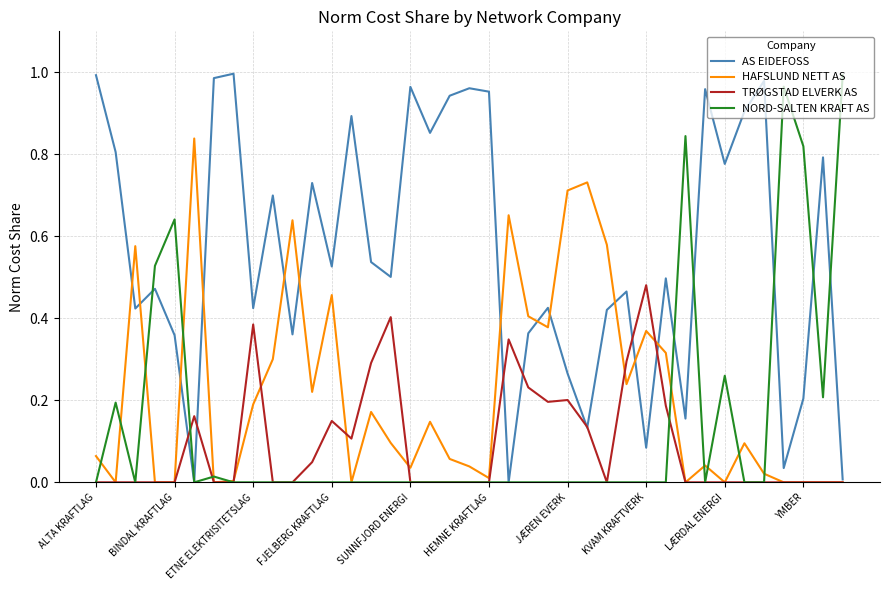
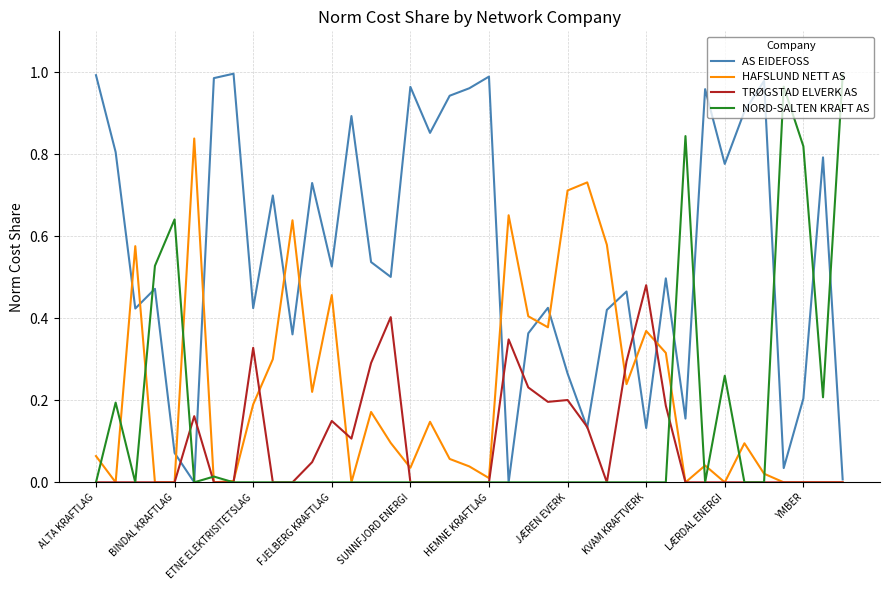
  {
    "AS EIDEFOSS": {
      "ALTA KRAFTLAG": 0.99,
-     "BINDAL KRAFTLAG": 0.36,
+     "BINDAL KRAFTLAG": 0.07,
      "ETNE ELEKTRISITETSLAG": 0.42,
      "FJELBERG KRAFTLAG": 0.53,
      "SUNNFJORD ENERGI": 0.96,
-     "HEMNE KRAFTLAG": 0.95,
+     "HEMNE KRAFTLAG": 0.99,
      "JÆREN EVERK": 0.27,
-     "KVAM KRAFTVERK": 0.08,
+     "KVAM KRAFTVERK": 0.13,
      "LÆRDAL ENERGI": 0.78,
      "YMBER": 0.20
    },
    "HAFSLUND NETT AS": {
      "ALTA KRAFTLAG": 0.06,
      "ETNE ELEKTRISITETSLAG": 0.19,
      "FJELBERG KRAFTLAG": 0.46,
      "SUNNFJORD ENERGI": 0.04,
      "HEMNE KRAFTLAG": 0.01,
      "JÆREN EVERK": 0.71,
      "KVAM KRAFTVERK": 0.37
    },
    "TRØGSTAD ELVERK AS": {
-     "ETNE ELEKTRISITETSLAG": 0.39,
+     "ETNE ELEKTRISITETSLAG": 0.33,
      "FJELBERG KRAFTLAG": 0.15,
      "JÆREN EVERK": 0.20,
      "KVAM KRAFTVERK": 0.48
    },
    "NORD-SALTEN KRAFT AS": {
      "BINDAL KRAFTLAG": 0.64,
      "ETNE ELEKTRISITETSLAG": 0.00,
      "FJELBERG KRAFTLAG": 0.00,
      "JÆREN EVERK": 0.00,
      "KVAM KRAFTVERK": 0.00,
      "LÆRDAL ENERGI": 0.26,
      "YMBER": 0.82
    }
  }
